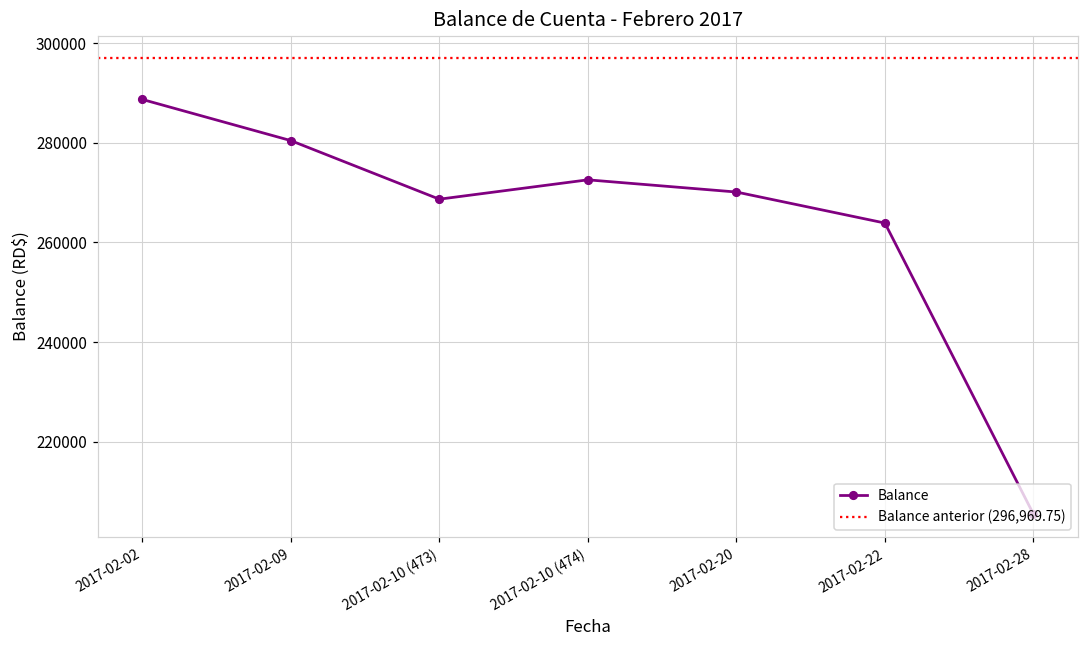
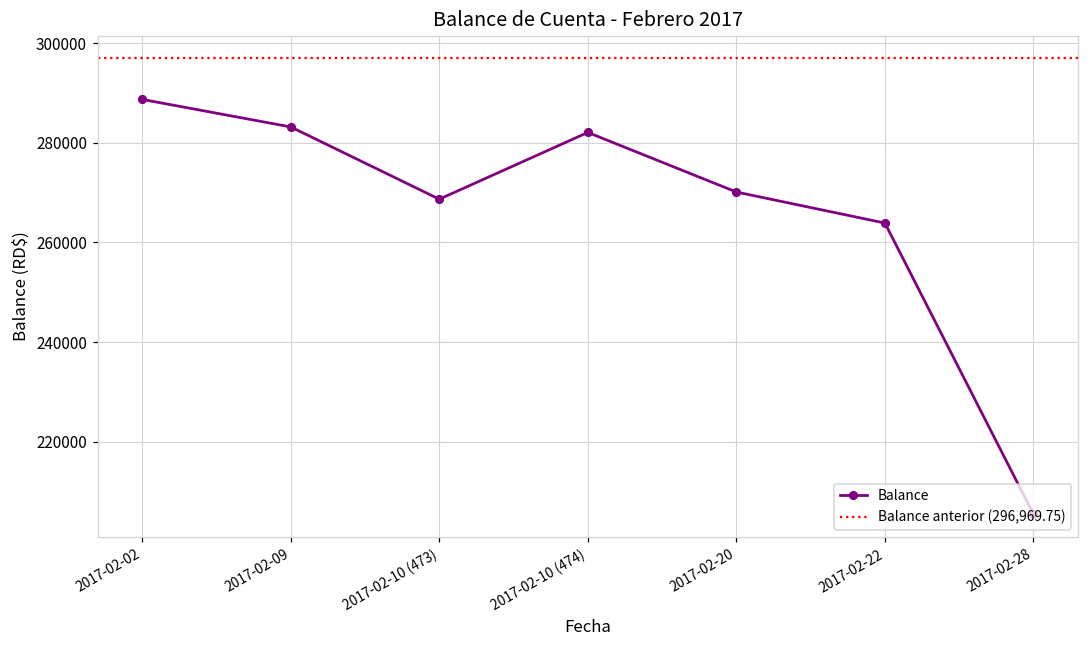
  {
    "2017-02-02": 289000,
-   "2017-02-09": 280000,
+   "2017-02-09": 283000,
    "2017-02-10 (473)": 269000,
-   "2017-02-10 (474)": 273000,
+   "2017-02-10 (474)": 282000,
    "2017-02-20": 270000,
    "2017-02-22": 264000
  }
